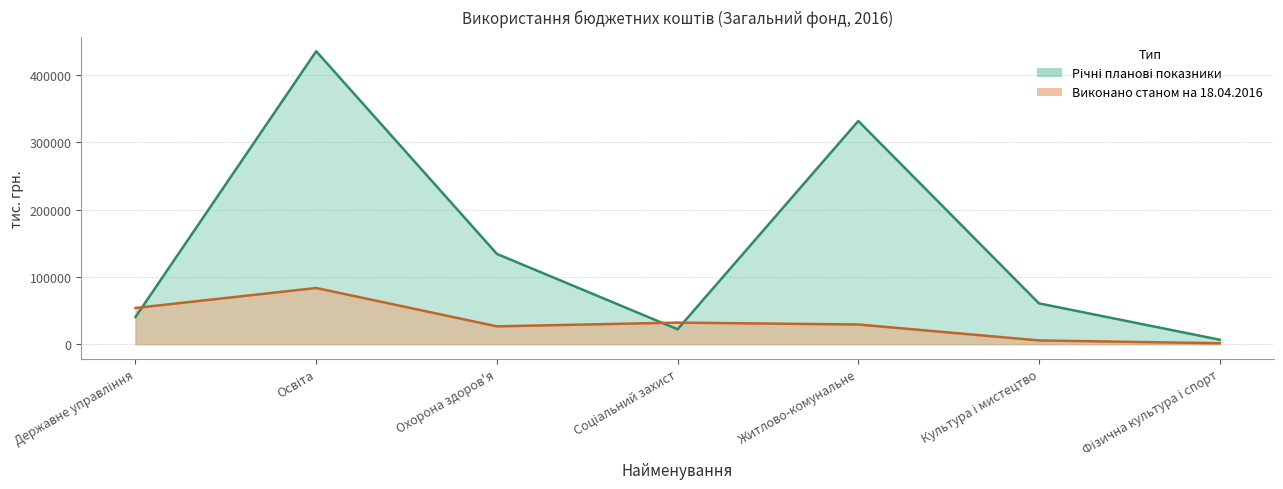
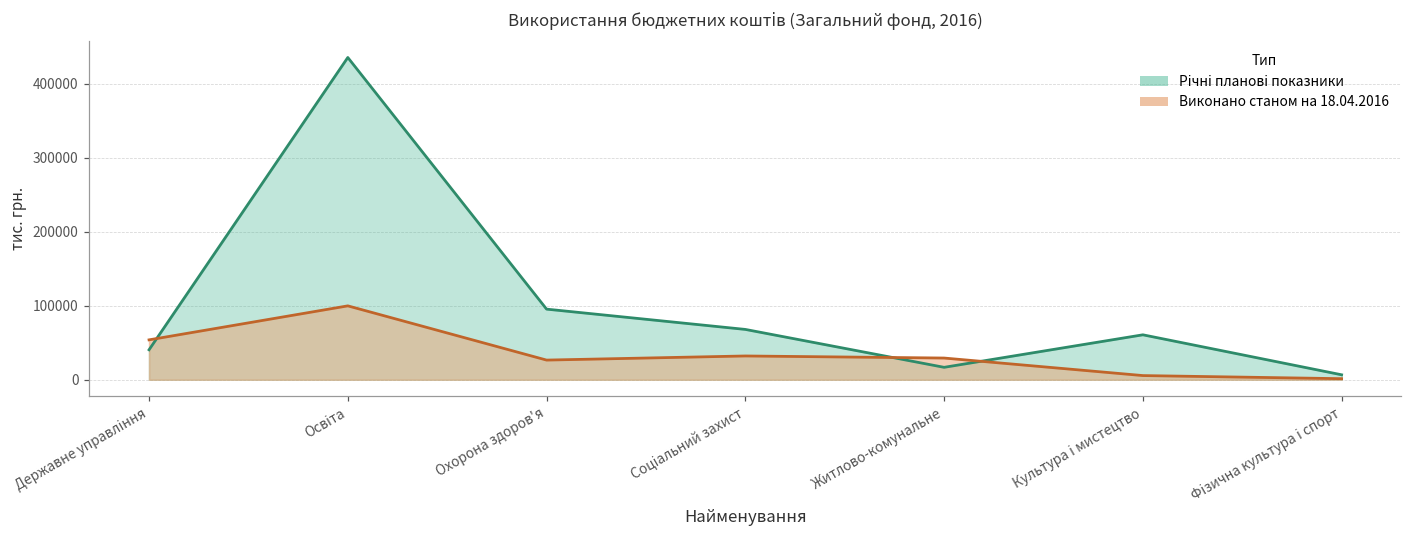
  {
    "Річні планові показники": {
      "Державне управління": 40000,
      "Освіта": 440000,
-     "Охорона здоров'я": 130000,
-     "Соціальний захист": 20000,
-     "Житлово-комунальне": 330000,
+     "Охорона здоров'я": 100000,
+     "Соціальний захист": 70000,
+     "Житлово-комунальне": 20000,
      "Культура і мистецтво": 60000,
      "Фізична культура і спорт": 10000
    },
    "Виконано станом на 18.04.2016": {
      "Державне управління": 50000,
-     "Освіта": 80000,
+     "Освіта": 100000,
      "Охорона здоров'я": 30000,
      "Соціальний захист": 30000,
      "Житлово-комунальне": 30000,
      "Культура і мистецтво": 10000,
      "Фізична культура і спорт": 0
    }
  }
